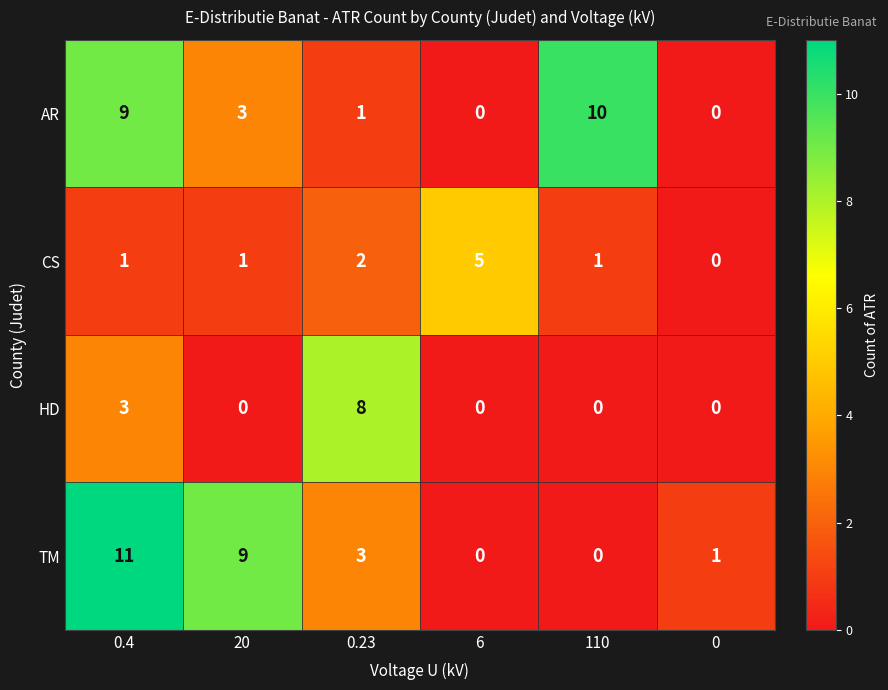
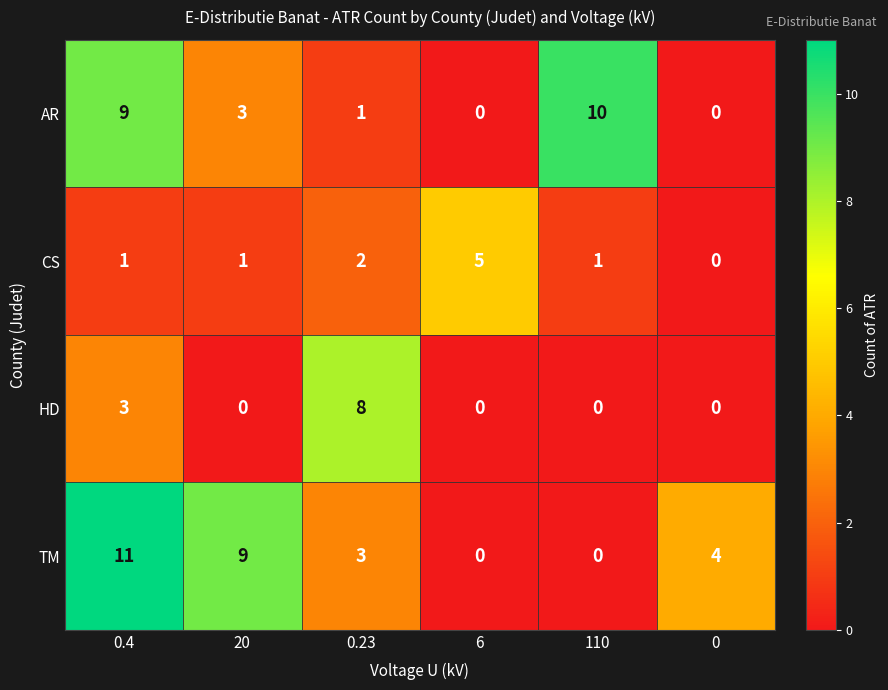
  {
    "AR": {
      "0.4": 9,
      "20": 3,
      "0.23": 1,
      "6": 0,
      "110": 10,
      "0": 0
    },
    "CS": {
      "0.4": 1,
      "20": 1,
      "0.23": 2,
      "6": 5,
      "110": 1,
      "0": 0
    },
    "HD": {
      "0.4": 3,
      "20": 0,
      "0.23": 8,
      "6": 0,
      "110": 0,
      "0": 0
    },
    "TM": {
      "0.4": 11,
      "20": 9,
      "0.23": 3,
      "6": 0,
      "110": 0,
-     "0": 1
+     "0": 4
    }
  }
